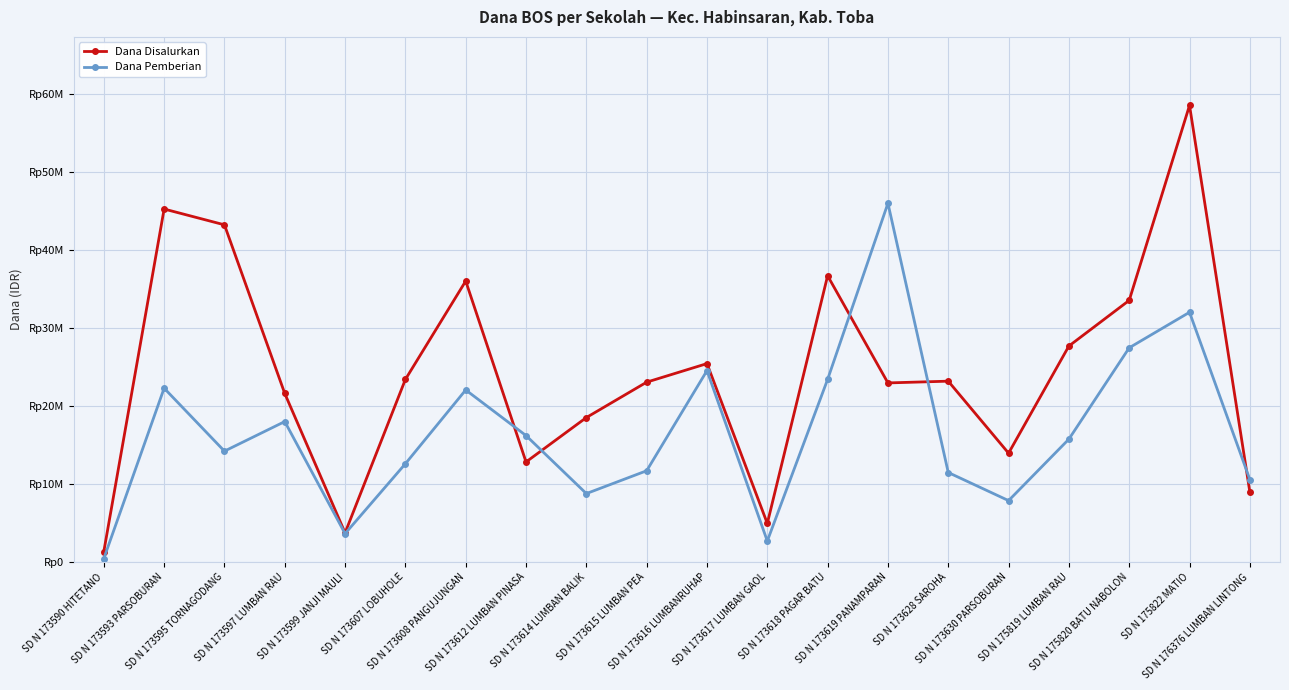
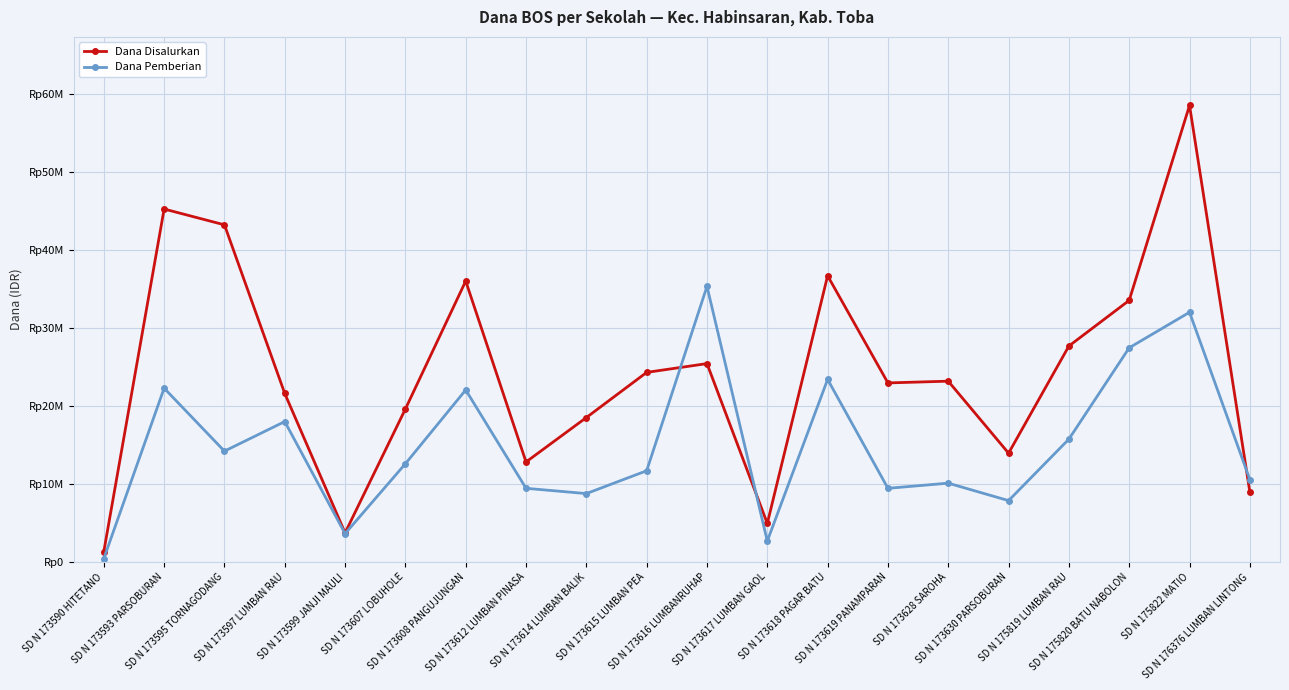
  {
    "Dana Disalurkan": {
      "SD N 173590 HITETANO": "Rp1000000",
      "SD N 173593 PARSOBURAN": "Rp45000000",
      "SD N 173595 TORNAGODANG": "Rp43000000",
      "SD N 173597 LUMBAN RAU": "Rp22000000",
-     "SD N 173607 LOBUHOLE": "Rp23000000",
+     "SD N 173607 LOBUHOLE": "Rp20000000",
      "SD N 173608 PANGUJUNGAN": "Rp36000000",
      "SD N 173612 LUMBAN PINASA": "Rp13000000",
      "SD N 173614 LUMBAN BALIK": "Rp19000000",
-     "SD N 173615 LUMBAN PEA": "Rp23000000",
+     "SD N 173615 LUMBAN PEA": "Rp24000000",
      "SD N 173616 LUMBANRUHAP": "Rp25000000",
      "SD N 173617 LUMBAN GAOL": "Rp5000000",
      "SD N 173618 PAGAR BATU": "Rp37000000",
      "SD N 173619 PANAMPARAN": "Rp23000000",
      "SD N 173628 SAROHA": "Rp23000000",
      "SD N 173630 PARSOBURAN": "Rp14000000",
      "SD N 175819 LUMBAN RAU": "Rp28000000",
      "SD N 175820 BATU NABOLON": "Rp34000000",
      "SD N 175822 MATIO": "Rp59000000",
      "SD N 176376 LUMBAN LINTONG": "Rp9000000"
    },
    "Dana Pemberian": {
      "SD N 173590 HITETANO": "Rp0",
      "SD N 173593 PARSOBURAN": "Rp22000000",
      "SD N 173595 TORNAGODANG": "Rp14000000",
      "SD N 173597 LUMBAN RAU": "Rp18000000",
      "SD N 173607 LOBUHOLE": "Rp13000000",
      "SD N 173608 PANGUJUNGAN": "Rp22000000",
-     "SD N 173612 LUMBAN PINASA": "Rp16000000",
+     "SD N 173612 LUMBAN PINASA": "Rp9000000",
      "SD N 173614 LUMBAN BALIK": "Rp9000000",
      "SD N 173615 LUMBAN PEA": "Rp12000000",
-     "SD N 173616 LUMBANRUHAP": "Rp25000000",
+     "SD N 173616 LUMBANRUHAP": "Rp35000000",
      "SD N 173617 LUMBAN GAOL": "Rp3000000",
      "SD N 173618 PAGAR BATU": "Rp23000000",
-     "SD N 173619 PANAMPARAN": "Rp46000000",
-     "SD N 173628 SAROHA": "Rp11000000",
+     "SD N 173619 PANAMPARAN": "Rp9000000",
+     "SD N 173628 SAROHA": "Rp10000000",
      "SD N 173630 PARSOBURAN": "Rp8000000",
      "SD N 175819 LUMBAN RAU": "Rp16000000",
      "SD N 175820 BATU NABOLON": "Rp27000000",
      "SD N 175822 MATIO": "Rp32000000",
      "SD N 176376 LUMBAN LINTONG": "Rp11000000"
    }
  }
